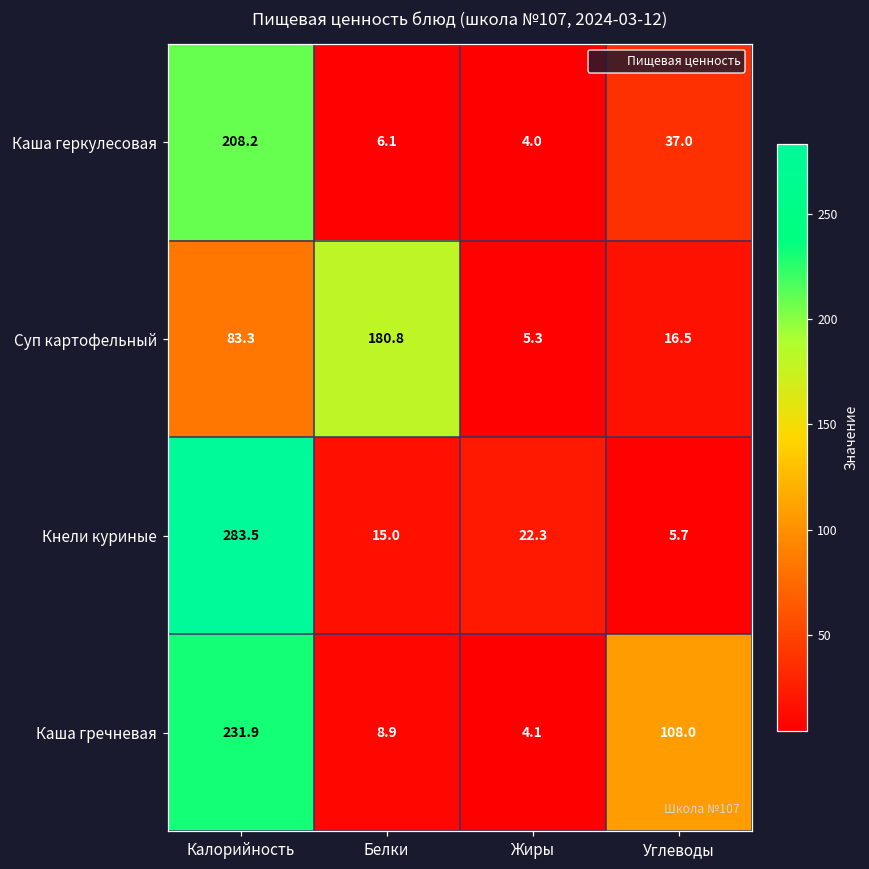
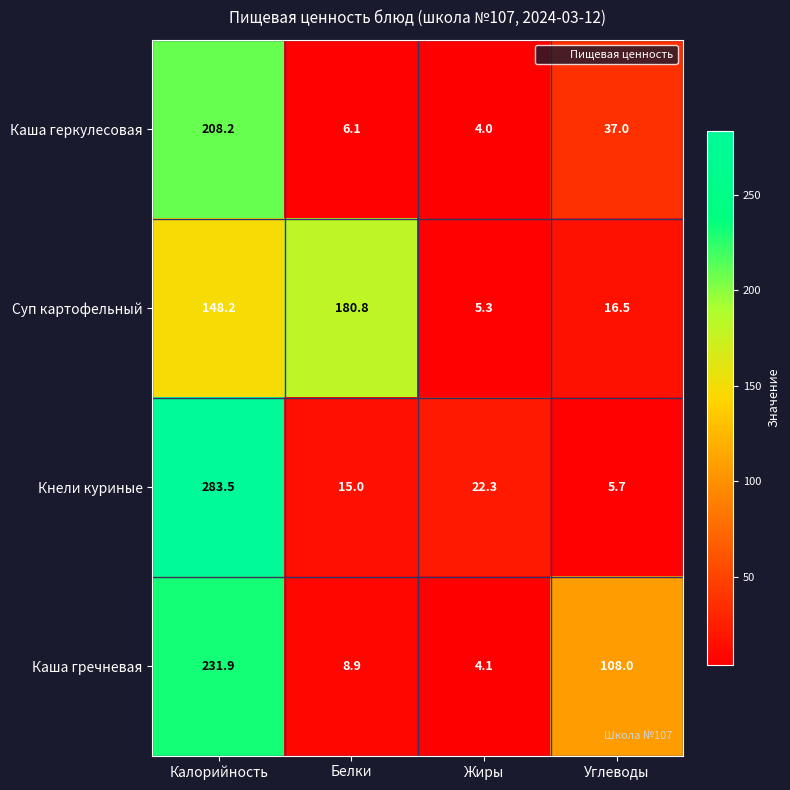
  {
    "Каша геркулесовая": {
      "Калорийность": 208.2,
      "Белки": 6.1,
      "Жиры": 4.0,
      "Углеводы": 37.0
    },
    "Суп картофельный": {
-     "Калорийность": 83.3,
+     "Калорийность": 148.2,
      "Белки": 180.8,
      "Жиры": 5.3,
      "Углеводы": 16.5
    },
    "Кнели куриные": {
      "Калорийность": 283.5,
      "Белки": 15.0,
      "Жиры": 22.3,
      "Углеводы": 5.7
    },
    "Каша гречневая": {
      "Калорийность": 231.9,
      "Белки": 8.9,
      "Жиры": 4.1
    }
  }
